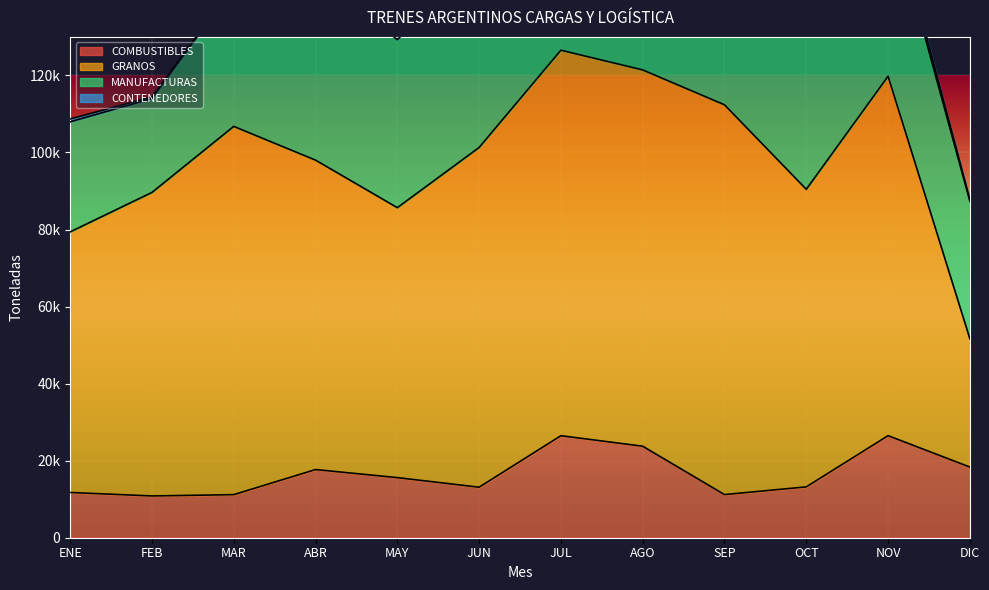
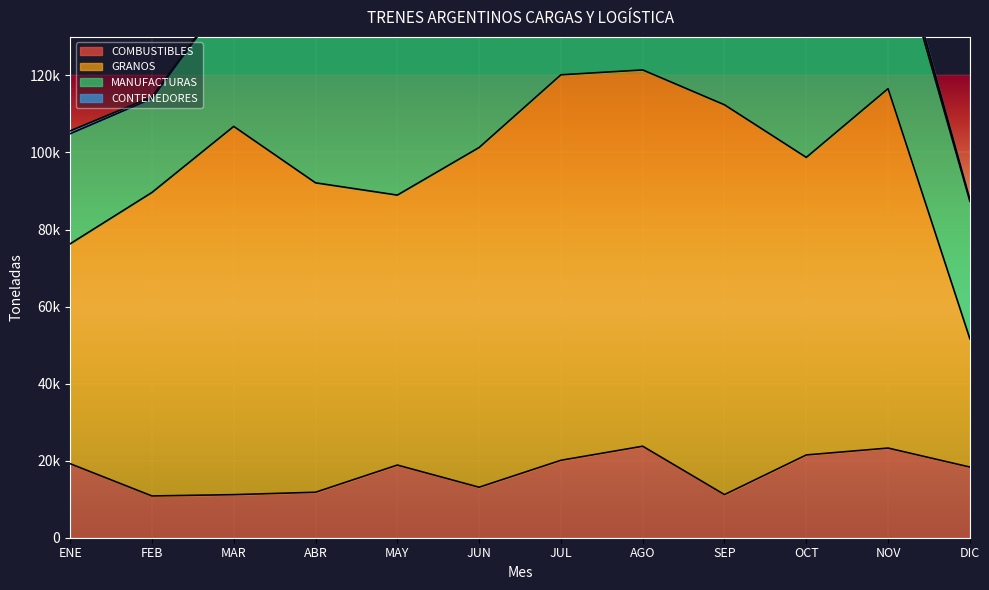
  {
    "COMBUSTIBLES": {
-     "ENE": 12000,
+     "ENE": 19000,
      "FEB": 11000,
      "MAR": 11000,
-     "ABR": 18000,
-     "MAY": 16000,
+     "ABR": 12000,
+     "MAY": 19000,
      "JUN": 13000,
-     "JUL": 26000,
+     "JUL": 20000,
      "AGO": 24000,
      "SEP": 11000,
-     "OCT": 13000,
-     "NOV": 26000,
+     "OCT": 21000,
+     "NOV": 23000,
      "DIC": 18000
    },
    "GRANOS": {
-     "ENE": 68000,
+     "ENE": 57000,
      "FEB": 79000,
      "MAR": 96000,
      "ABR": 80000,
      "MAY": 70000,
      "JUN": 88000,
      "JUL": 100000,
      "AGO": 98000,
      "SEP": 101000,
      "OCT": 77000,
      "NOV": 93000,
      "DIC": 33000
    },
    "MANUFACTURAS": {
      "ENE": 29000
    },
    "CONTENEDORES": {
      "ENE": 1000
    }
  }
